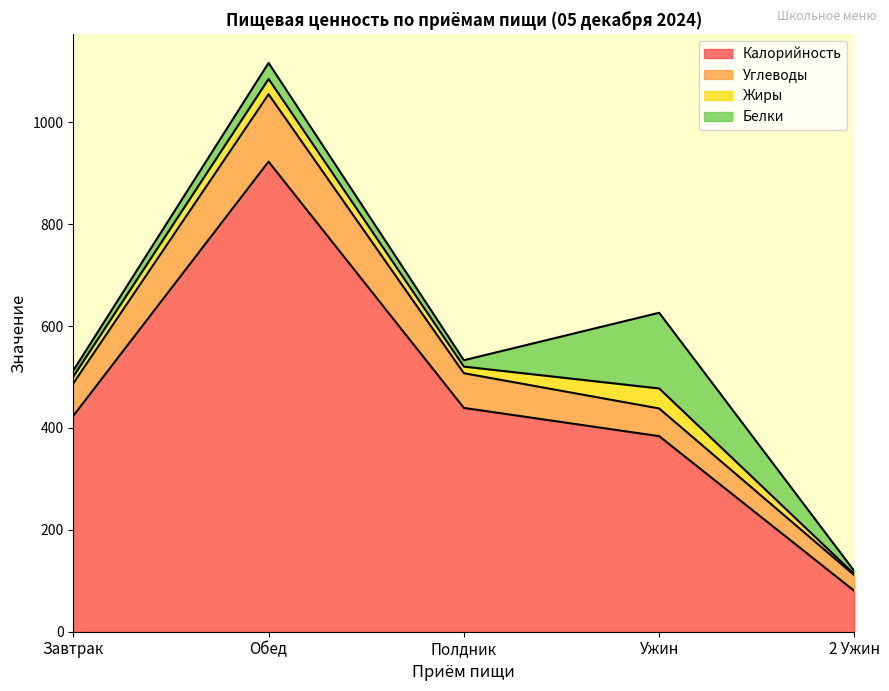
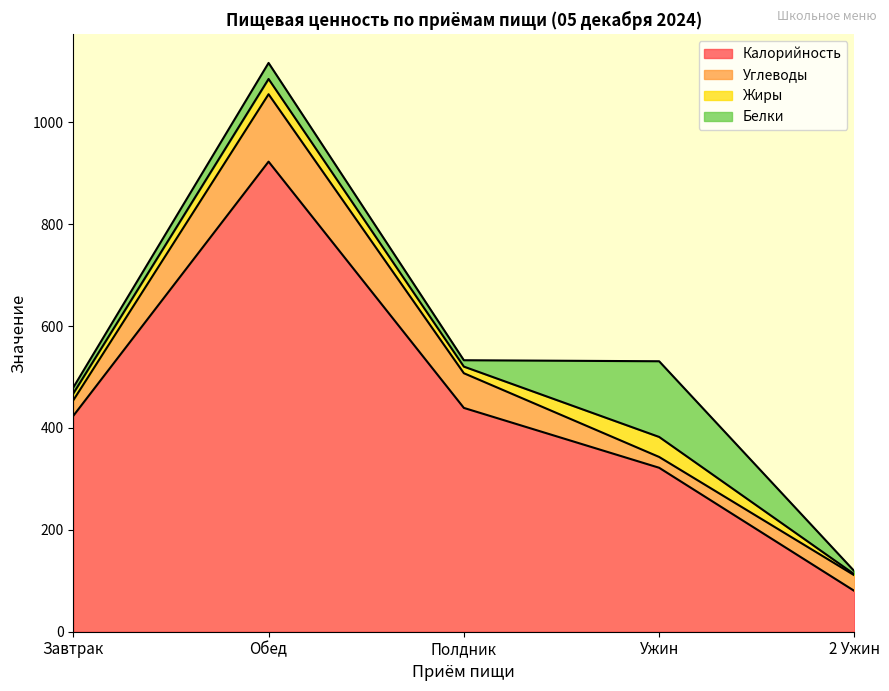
  {
    "Пищевая ценность по приёмам пищи (05 декабря 2024)": {
      "Калорийность": {
        "Завтрак": 420,
        "Обед": 920,
        "Полдник": 440,
-       "Ужин": 380,
+       "Ужин": 320,
        "2 Ужин": 80
      },
      "Углеводы": {
-       "Завтрак": 60,
+       "Завтрак": 30,
        "Обед": 130,
        "Полдник": 70,
-       "Ужин": 50
+       "Ужин": 20
      },
      "Жиры": {
        "Завтрак": 10,
        "Обед": 30,
        "Полдник": 10,
        "Ужин": 40
      },
      "Белки": {
        "Завтрак": 10,
        "Обед": 30,
        "Полдник": 10,
        "Ужин": 150,
        "2 Ужин": 10
      }
    }
  }
